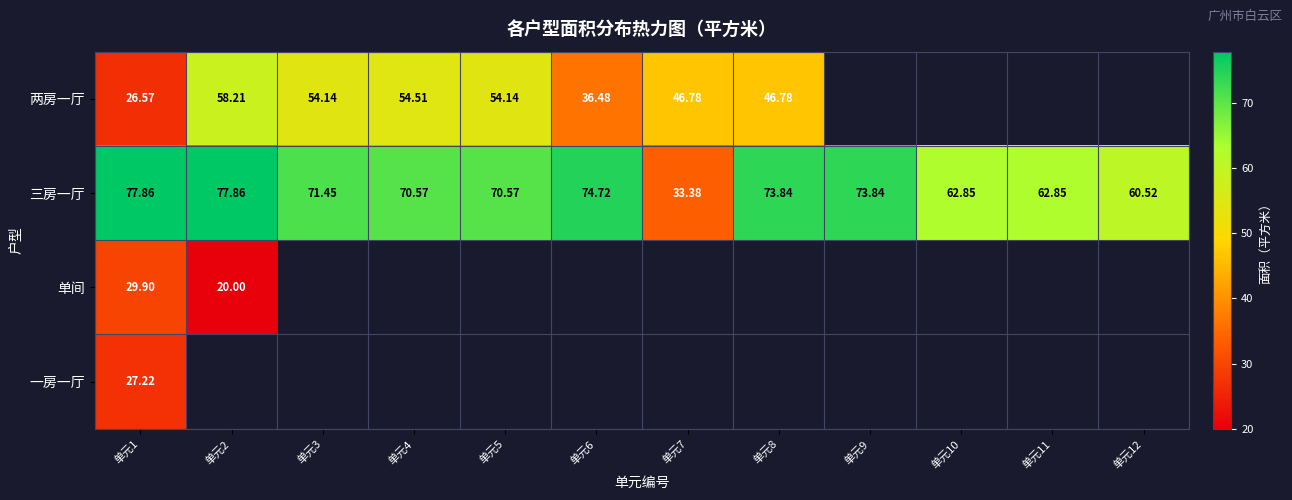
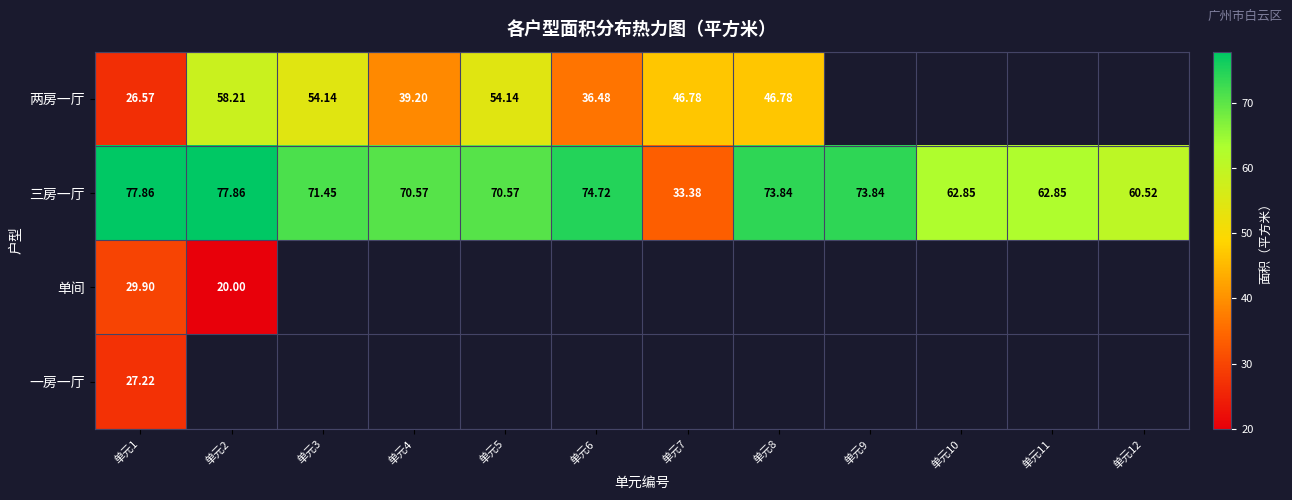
  {
    "两房一厅": {
      "单元1": 26.57,
      "单元2": 58.21,
      "单元3": 54.14,
-     "单元4": 54.51,
+     "单元4": 39.20,
      "单元5": 54.14,
      "单元6": 36.48,
      "单元7": 46.78,
      "单元8": 46.78
    },
    "三房一厅": {
      "单元1": 77.86,
      "单元2": 77.86,
      "单元3": 71.45,
      "单元4": 70.57,
      "单元5": 70.57,
      "单元6": 74.72,
      "单元7": 33.38,
      "单元8": 73.84,
      "单元9": 73.84,
      "单元10": 62.85,
      "单元11": 62.85,
      "单元12": 60.52
    },
    "单间": {
      "单元1": 29.90,
      "单元2": 20.00
    },
    "一房一厅": {
      "单元1": 27.22
    }
  }
